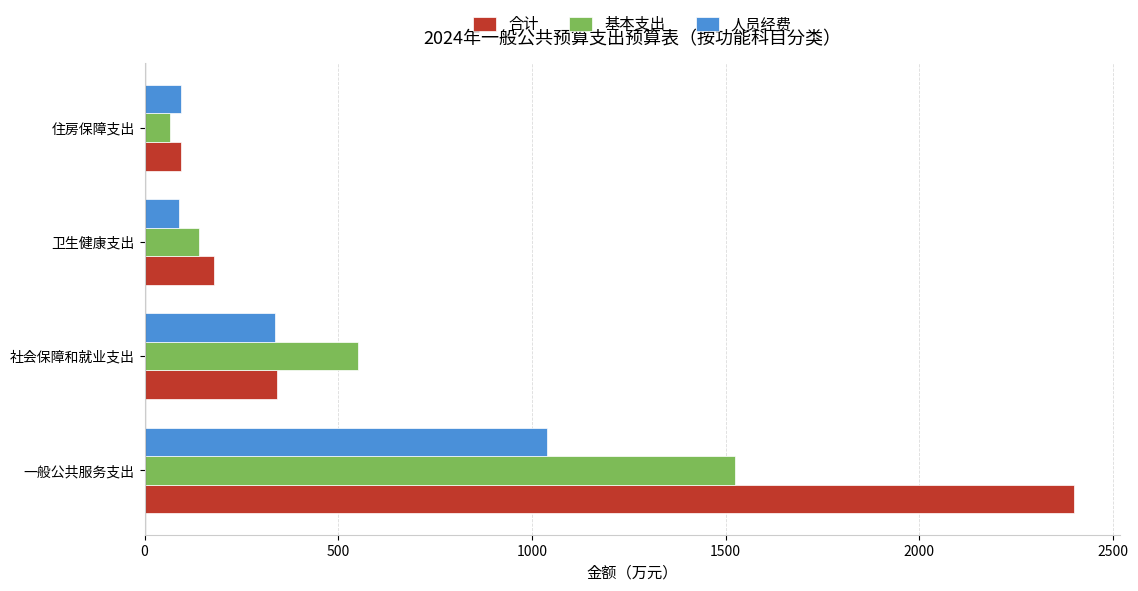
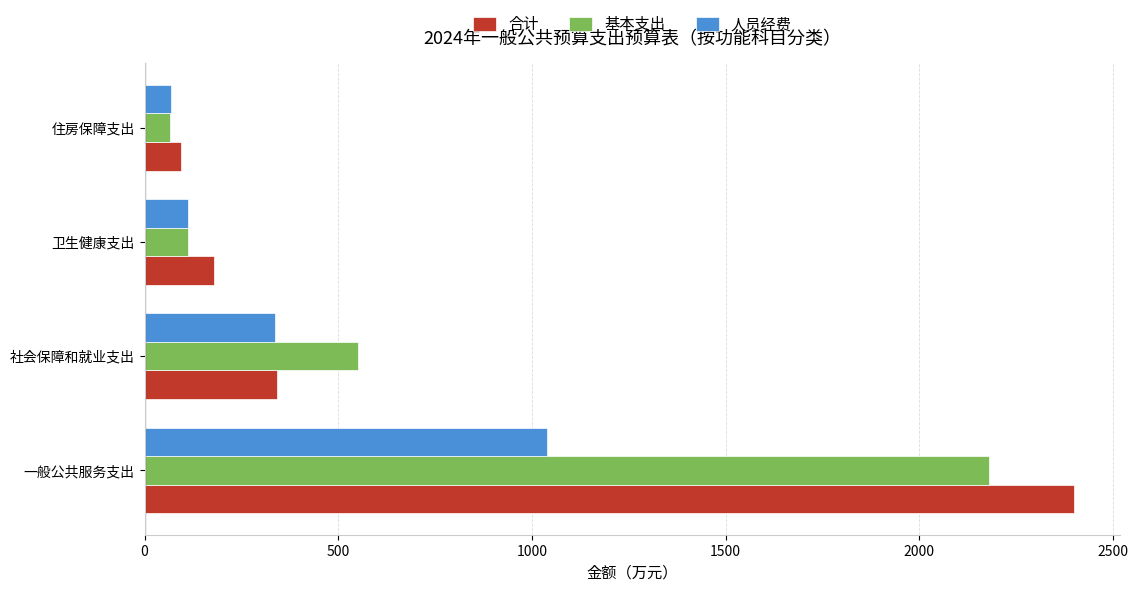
  {
    "合计": {
      "住房保障支出": 90,
      "卫生健康支出": 180,
      "社会保障和就业支出": 340,
      "一般公共服务支出": 2400
    },
    "基本支出": {
      "住房保障支出": 70,
-     "卫生健康支出": 140,
+     "卫生健康支出": 110,
      "社会保障和就业支出": 550,
-     "一般公共服务支出": 1520
+     "一般公共服务支出": 2180
    },
    "人员经费": {
-     "住房保障支出": 90,
-     "卫生健康支出": 90,
+     "住房保障支出": 70,
+     "卫生健康支出": 110,
      "社会保障和就业支出": 340,
      "一般公共服务支出": 1040
    }
  }
